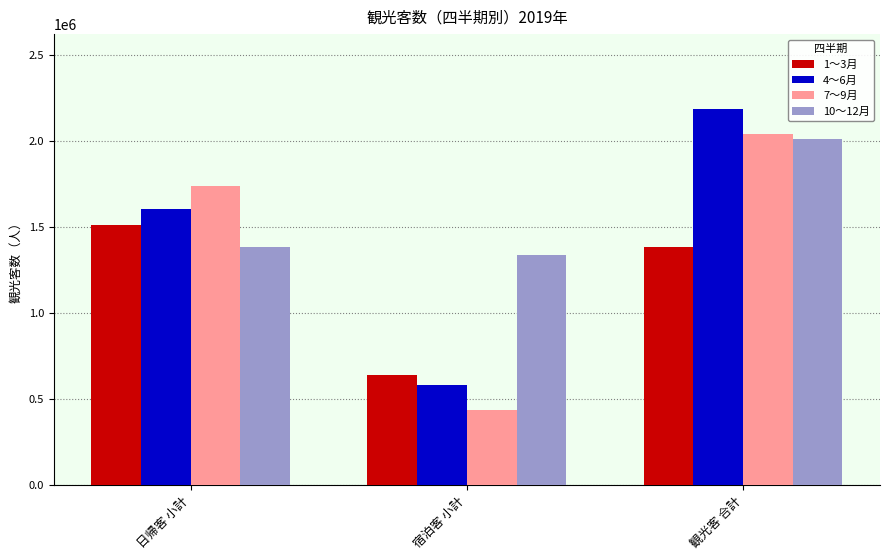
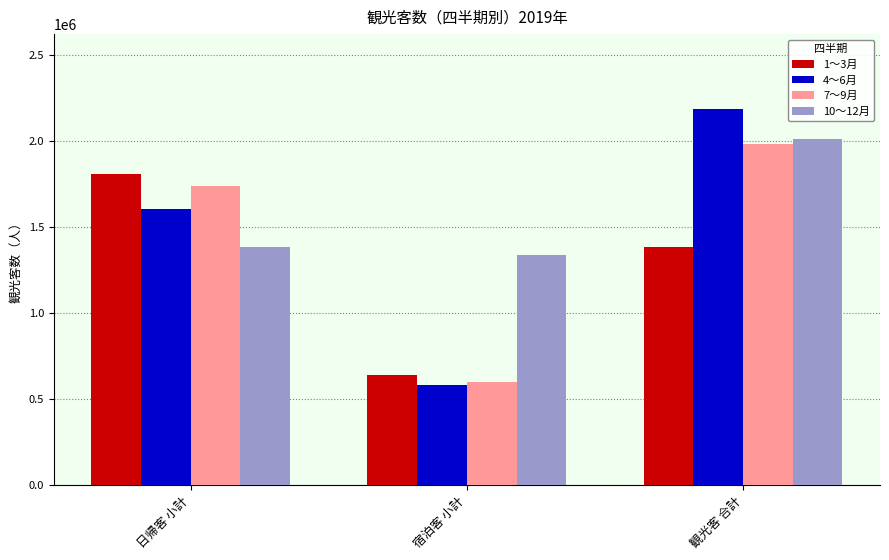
  {
    "1～3月": {
-     "日帰客 小計": 1510000,
+     "日帰客 小計": 1810000,
      "宿泊客 小計": 640000,
      "観光客 合計": 1380000
    },
    "4～6月": {
      "日帰客 小計": 1610000,
      "宿泊客 小計": 580000,
      "観光客 合計": 2180000
    },
    "7～9月": {
      "日帰客 小計": 1740000,
-     "宿泊客 小計": 440000,
-     "観光客 合計": 2040000
+     "宿泊客 小計": 600000,
+     "観光客 合計": 1980000
    },
    "10～12月": {
      "日帰客 小計": 1390000,
      "宿泊客 小計": 1340000,
      "観光客 合計": 2010000
    }
  }
